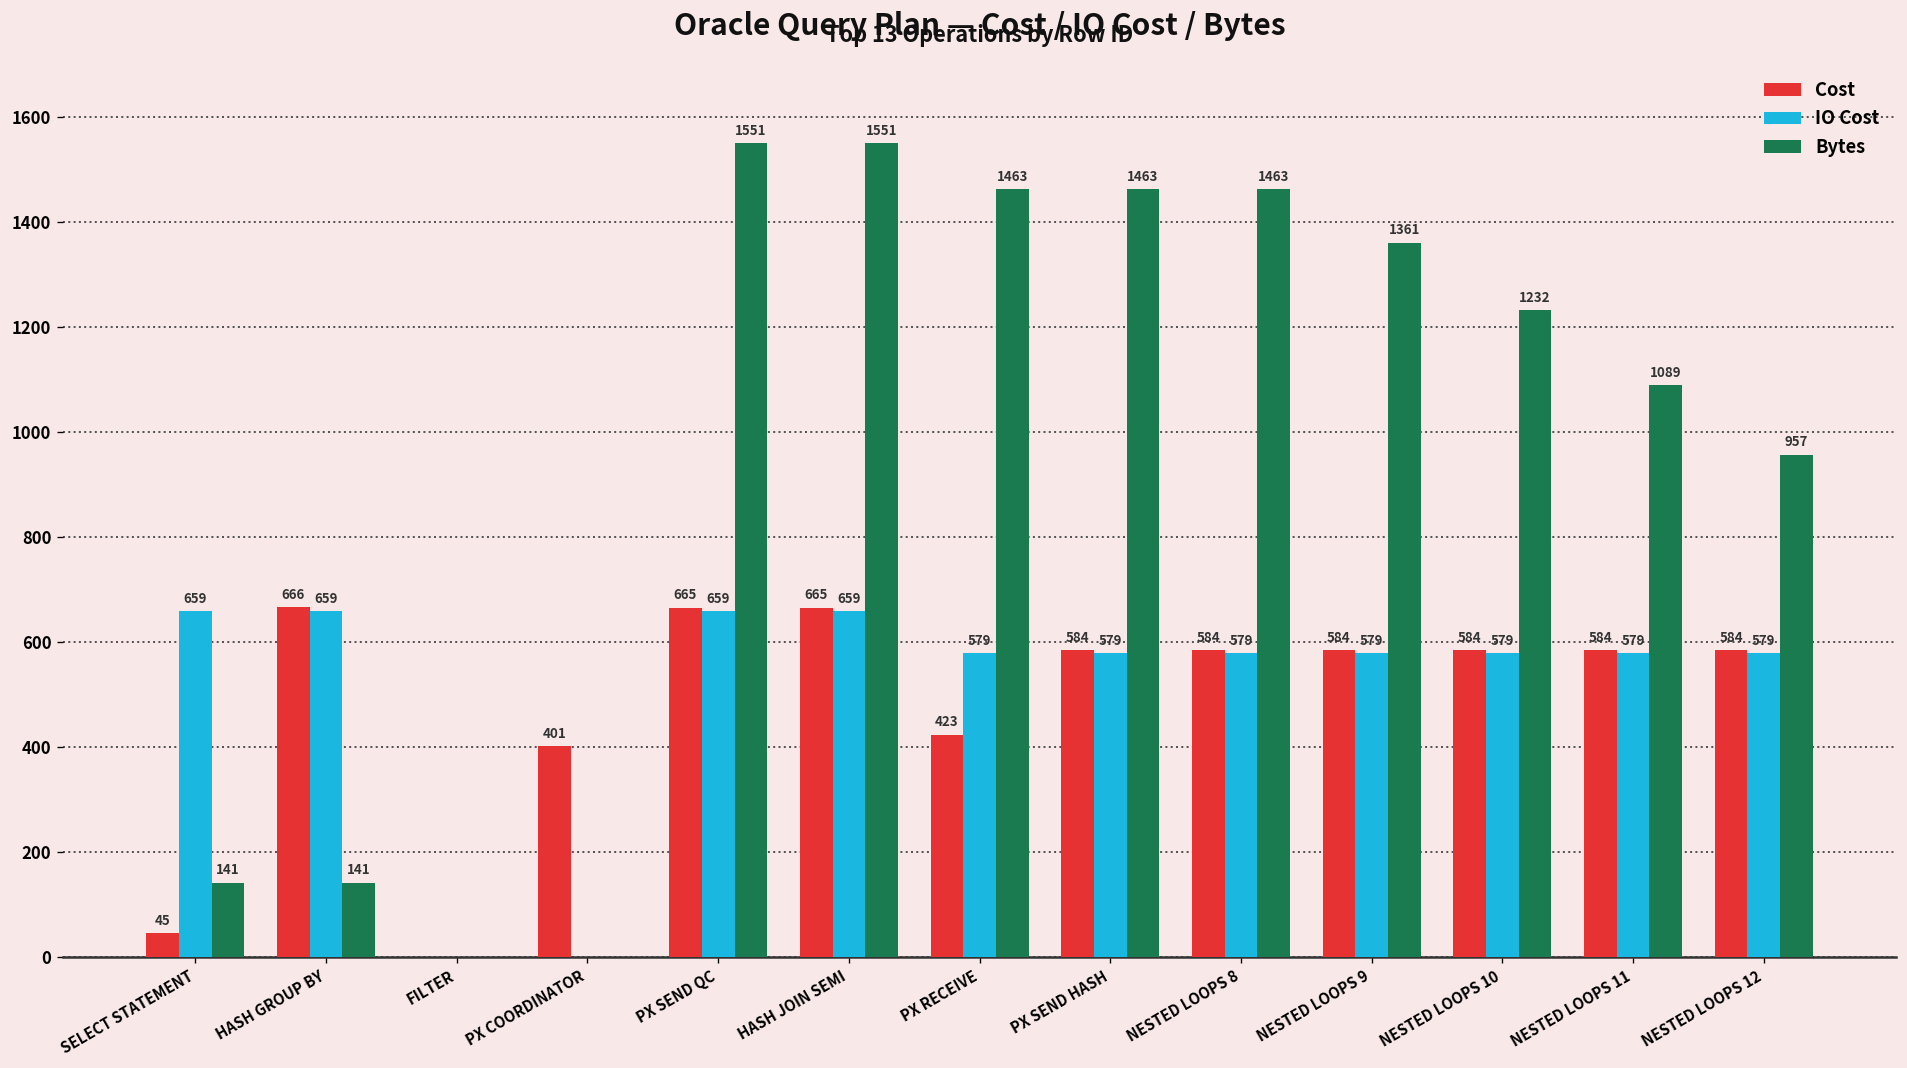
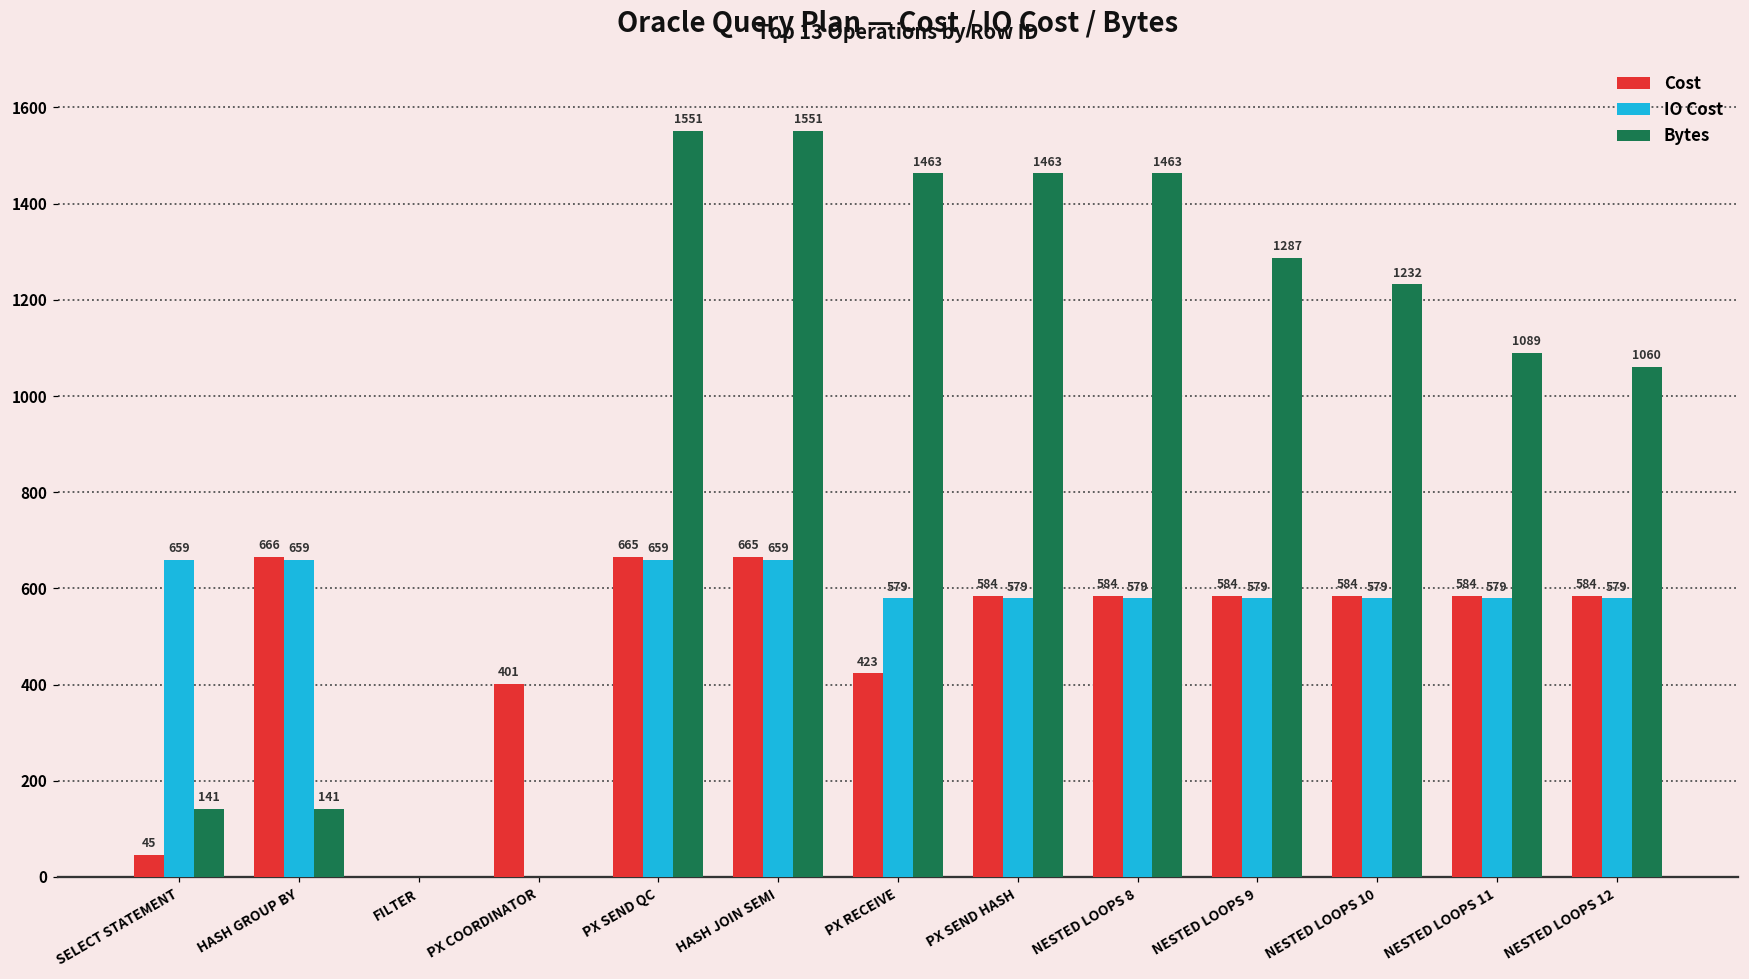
  {
    "Cost": {
      "SELECT STATEMENT": 45,
      "HASH GROUP BY": 666,
      "PX COORDINATOR": 401,
      "PX SEND QC": 665,
      "HASH JOIN SEMI": 665,
      "PX RECEIVE": 423,
      "PX SEND HASH": 584,
      "NESTED LOOPS 8": 584,
      "NESTED LOOPS 9": 584,
      "NESTED LOOPS 10": 584,
      "NESTED LOOPS 11": 584,
      "NESTED LOOPS 12": 584
    },
    "IO Cost": {
      "SELECT STATEMENT": 659,
      "HASH GROUP BY": 659,
      "PX SEND QC": 659,
      "HASH JOIN SEMI": 659,
      "PX RECEIVE": 579,
      "PX SEND HASH": 579,
      "NESTED LOOPS 8": 579,
      "NESTED LOOPS 9": 579,
      "NESTED LOOPS 10": 579,
      "NESTED LOOPS 11": 579,
      "NESTED LOOPS 12": 579
    },
    "Bytes": {
      "SELECT STATEMENT": 141,
      "HASH GROUP BY": 141,
      "PX SEND QC": 1551,
      "HASH JOIN SEMI": 1551,
      "PX RECEIVE": 1463,
      "PX SEND HASH": 1463,
      "NESTED LOOPS 8": 1463,
-     "NESTED LOOPS 9": 1361,
+     "NESTED LOOPS 9": 1287,
      "NESTED LOOPS 10": 1232,
      "NESTED LOOPS 11": 1089,
-     "NESTED LOOPS 12": 957
+     "NESTED LOOPS 12": 1060
    }
  }
